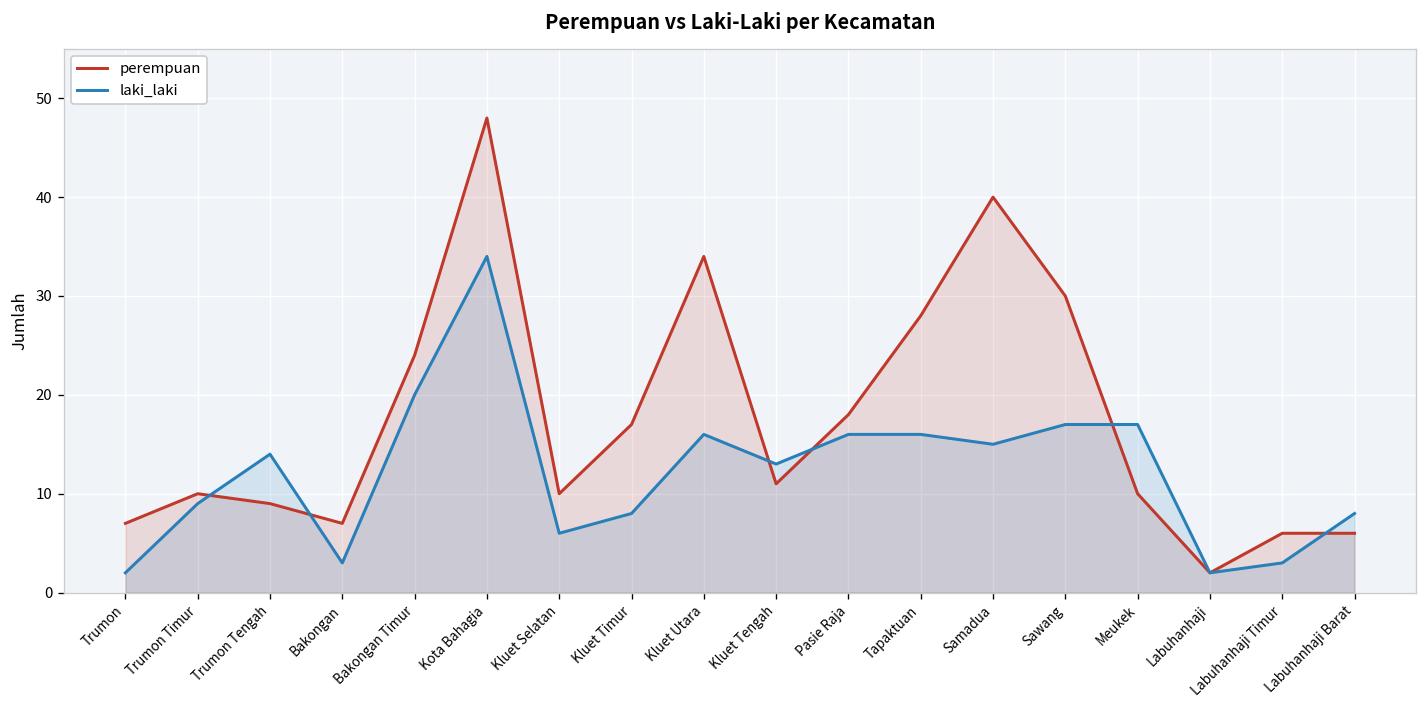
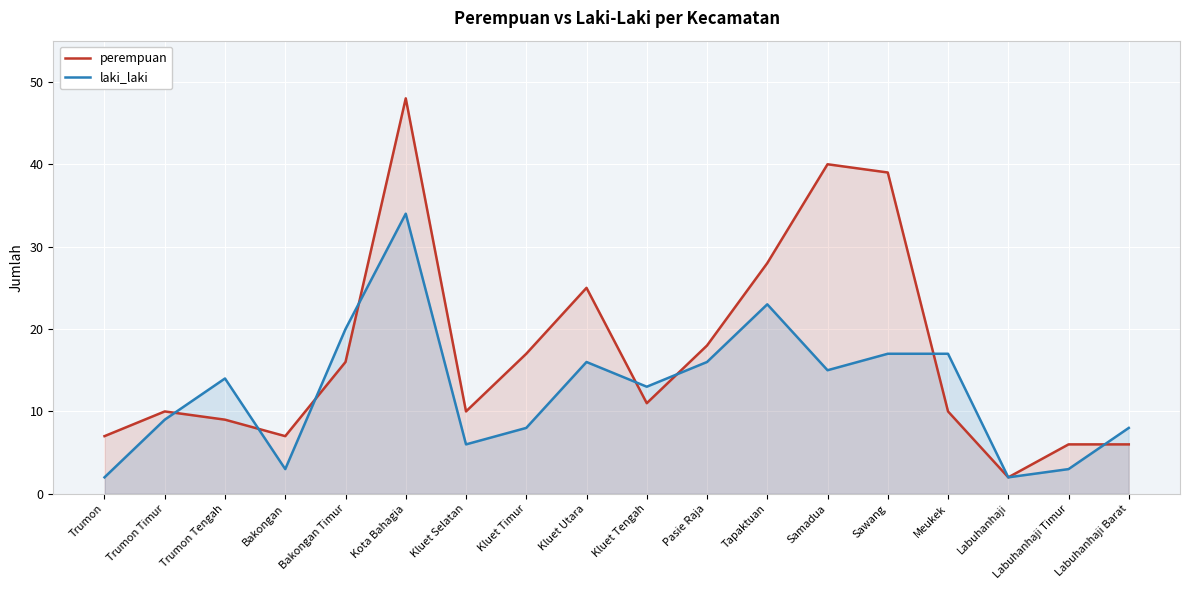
  {
    "perempuan": {
      "Trumon": 7,
      "Trumon Timur": 10,
      "Trumon Tengah": 9,
      "Bakongan": 7,
-     "Bakongan Timur": 24,
+     "Bakongan Timur": 16,
      "Kota Bahagia": 48,
      "Kluet Selatan": 10,
      "Kluet Timur": 17,
-     "Kluet Utara": 34,
+     "Kluet Utara": 25,
      "Kluet Tengah": 11,
      "Pasie Raja": 18,
      "Tapaktuan": 28,
      "Samadua": 40,
-     "Sawang": 30,
+     "Sawang": 39,
      "Meukek": 10,
      "Labuhanhaji Timur": 6,
      "Labuhanhaji Barat": 6
    },
    "laki_laki": {
      "Trumon": 2,
      "Trumon Timur": 9,
      "Trumon Tengah": 14,
      "Bakongan": 3,
      "Bakongan Timur": 20,
      "Kota Bahagia": 34,
      "Kluet Selatan": 6,
      "Kluet Timur": 8,
      "Kluet Utara": 16,
      "Kluet Tengah": 13,
      "Pasie Raja": 16,
-     "Tapaktuan": 16,
+     "Tapaktuan": 23,
      "Samadua": 15,
      "Sawang": 17,
      "Meukek": 17,
      "Labuhanhaji Timur": 3,
      "Labuhanhaji Barat": 8
    }
  }
